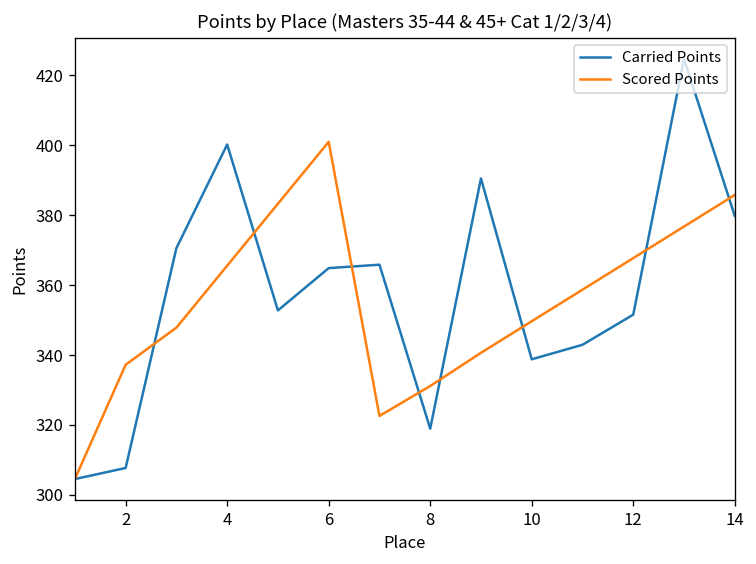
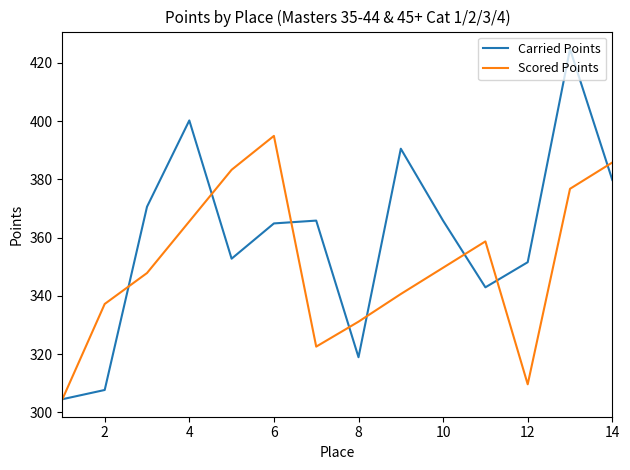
  {
    "Carried Points": {
      "2": 308,
      "4": 400,
      "6": 365,
      "8": 319,
-     "10": 339,
+     "10": 366,
      "12": 352,
      "14": 380
    },
    "Scored Points": {
      "2": 337,
      "4": 366,
-     "6": 401,
+     "6": 395,
      "8": 331,
      "10": 350,
-     "12": 368,
+     "12": 310,
      "14": 386
    }
  }
